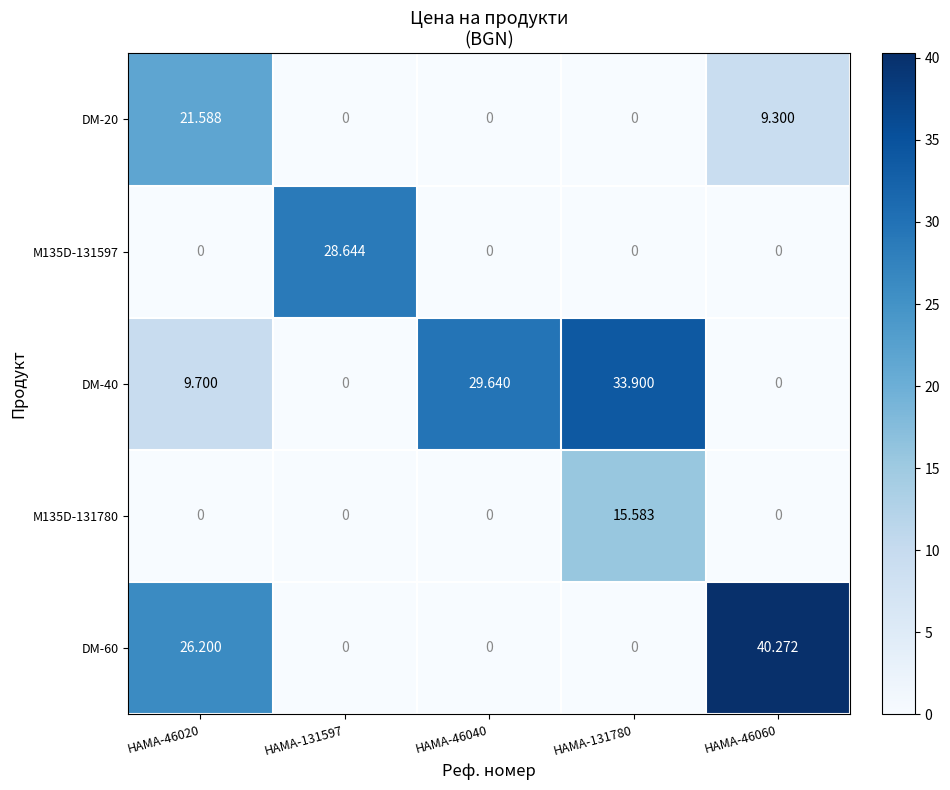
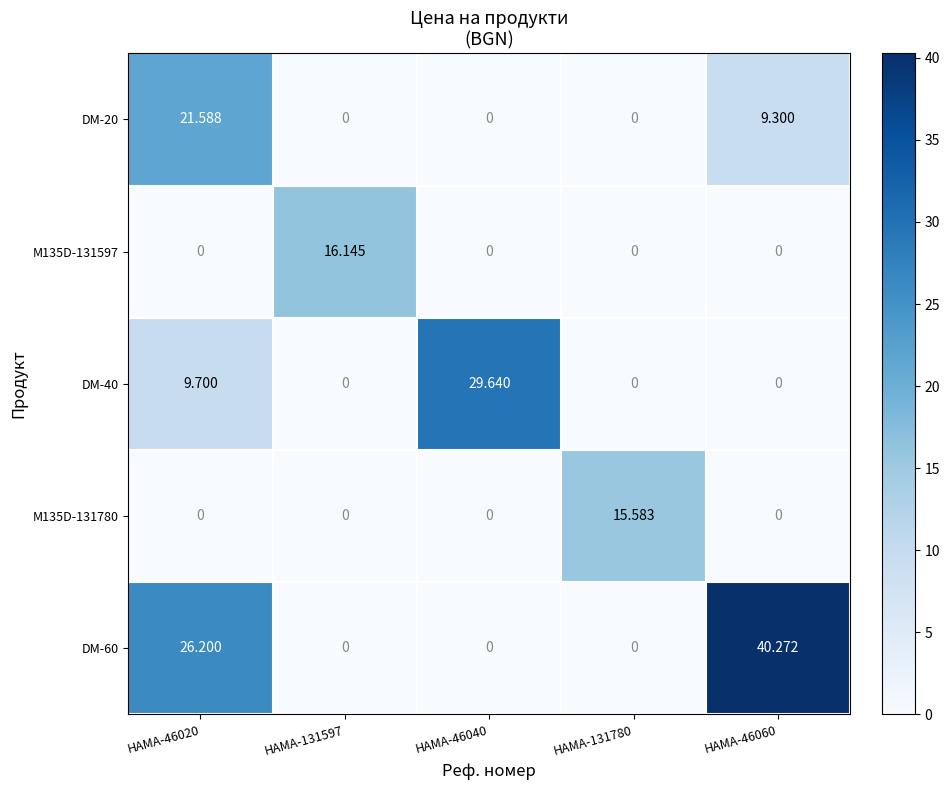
  {
    "DM-20": {
      "HAMA-46020": 21.588,
      "HAMA-131597": 0,
      "HAMA-46040": 0,
      "HAMA-131780": 0,
      "HAMA-46060": 9.300
    },
    "M135D-131597": {
      "HAMA-46020": 0,
-     "HAMA-131597": 28.644,
+     "HAMA-131597": 16.145,
      "HAMA-46040": 0,
      "HAMA-131780": 0,
      "HAMA-46060": 0
    },
    "DM-40": {
      "HAMA-46020": 9.700,
      "HAMA-131597": 0,
      "HAMA-46040": 29.640,
-     "HAMA-131780": 33.900,
+     "HAMA-131780": 0,
      "HAMA-46060": 0
    },
    "M135D-131780": {
      "HAMA-46020": 0,
      "HAMA-131597": 0,
      "HAMA-46040": 0,
      "HAMA-131780": 15.583,
      "HAMA-46060": 0
    },
    "DM-60": {
      "HAMA-46020": 26.200,
      "HAMA-131597": 0,
      "HAMA-46040": 0,
      "HAMA-131780": 0,
      "HAMA-46060": 40.272
    }
  }
